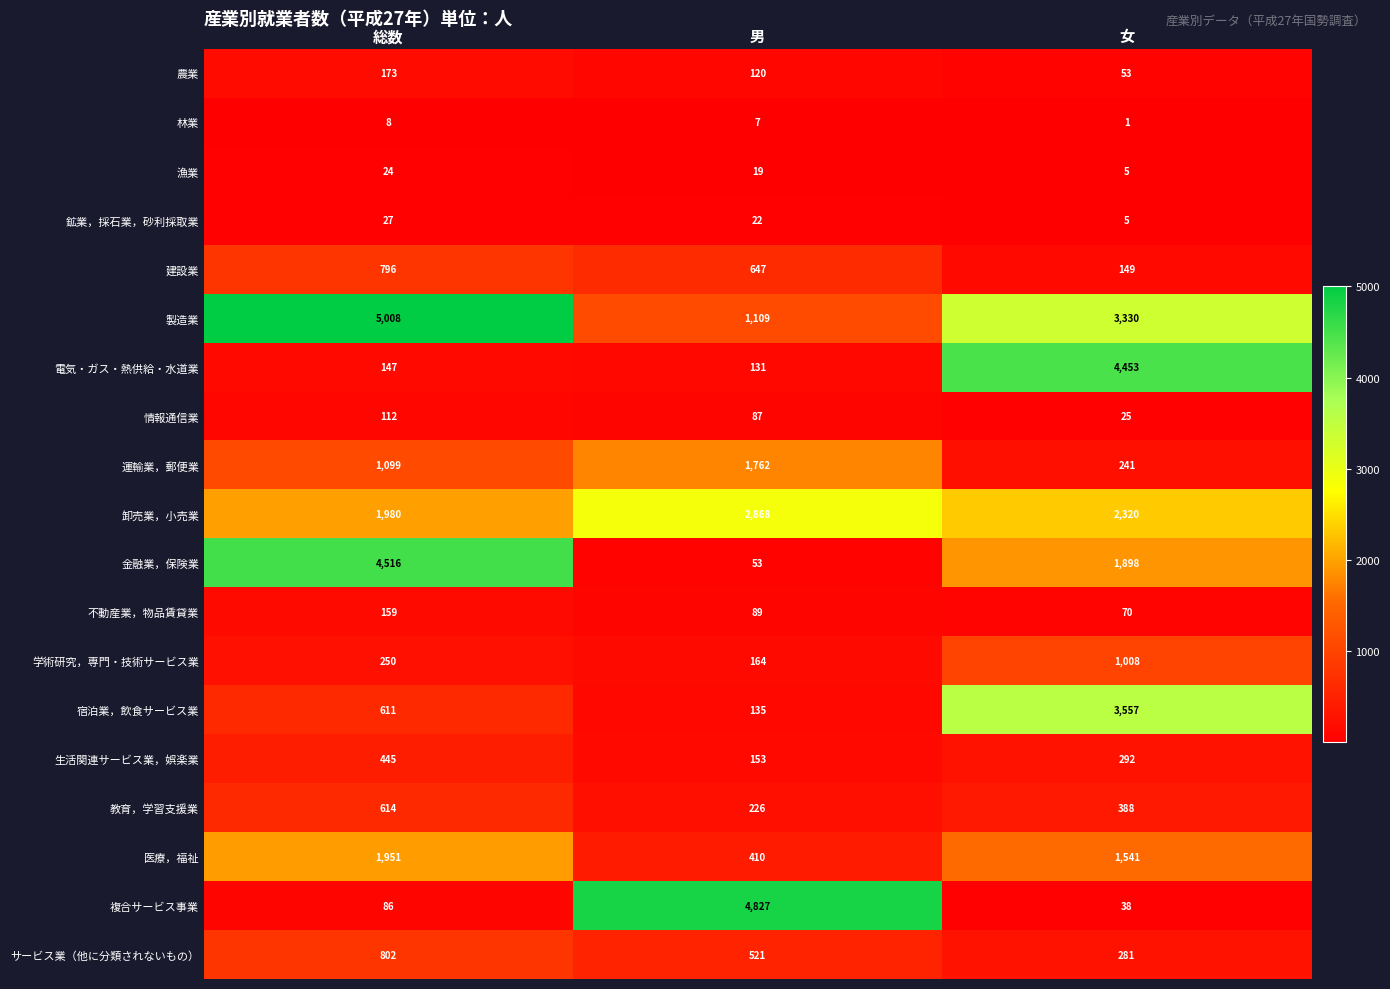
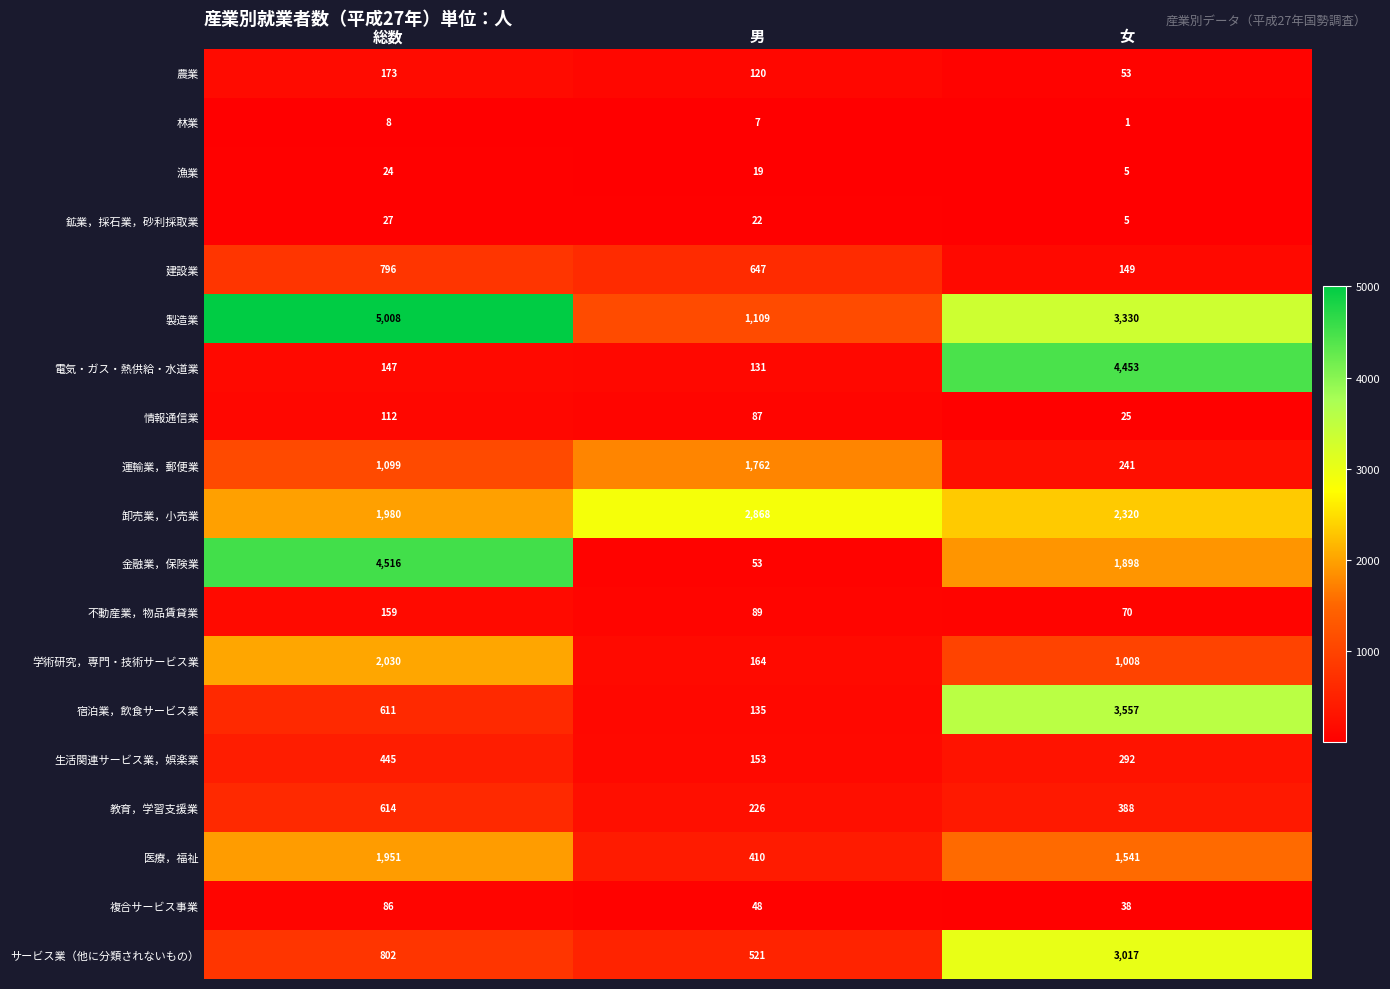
  {
    "農業": {
      "総数": "173",
      "男": "120",
      "女": "53"
    },
    "林業": {
      "総数": "8",
      "男": "7",
      "女": "1"
    },
    "漁業": {
      "総数": "24",
      "男": "19",
      "女": "5"
    },
    "鉱業，採石業，砂利採取業": {
      "総数": "27",
      "男": "22",
      "女": "5"
    },
    "建設業": {
      "総数": "796",
      "男": "647",
      "女": "149"
    },
    "製造業": {
      "総数": "5,008",
      "男": "1,109",
      "女": "3,330"
    },
    "電気・ガス・熱供給・水道業": {
      "総数": "147",
      "男": "131",
      "女": "4,453"
    },
    "情報通信業": {
      "総数": "112",
      "男": "87",
      "女": "25"
    },
    "運輸業，郵便業": {
      "総数": "1,099",
      "男": "1,762",
      "女": "241"
    },
    "卸売業，小売業": {
      "総数": "1,980",
      "男": "2,868",
      "女": "2,320"
    },
    "金融業，保険業": {
      "総数": "4,516",
      "男": "53",
      "女": "1,898"
    },
    "不動産業，物品賃貸業": {
      "総数": "159",
      "男": "89",
      "女": "70"
    },
    "学術研究，専門・技術サービス業": {
-     "総数": "250",
+     "総数": "2,030",
      "男": "164",
      "女": "1,008"
    },
    "宿泊業，飲食サービス業": {
      "総数": "611",
      "男": "135",
      "女": "3,557"
    },
    "生活関連サービス業，娯楽業": {
      "総数": "445",
      "男": "153",
      "女": "292"
    },
    "教育，学習支援業": {
      "総数": "614",
      "男": "226",
      "女": "388"
    },
    "医療，福祉": {
      "総数": "1,951",
      "男": "410",
      "女": "1,541"
    },
    "複合サービス事業": {
      "総数": "86",
-     "男": "4,827",
+     "男": "48",
      "女": "38"
    },
    "サービス業（他に分類されないもの）": {
      "総数": "802",
      "男": "521",
-     "女": "281"
+     "女": "3,017"
    }
  }
